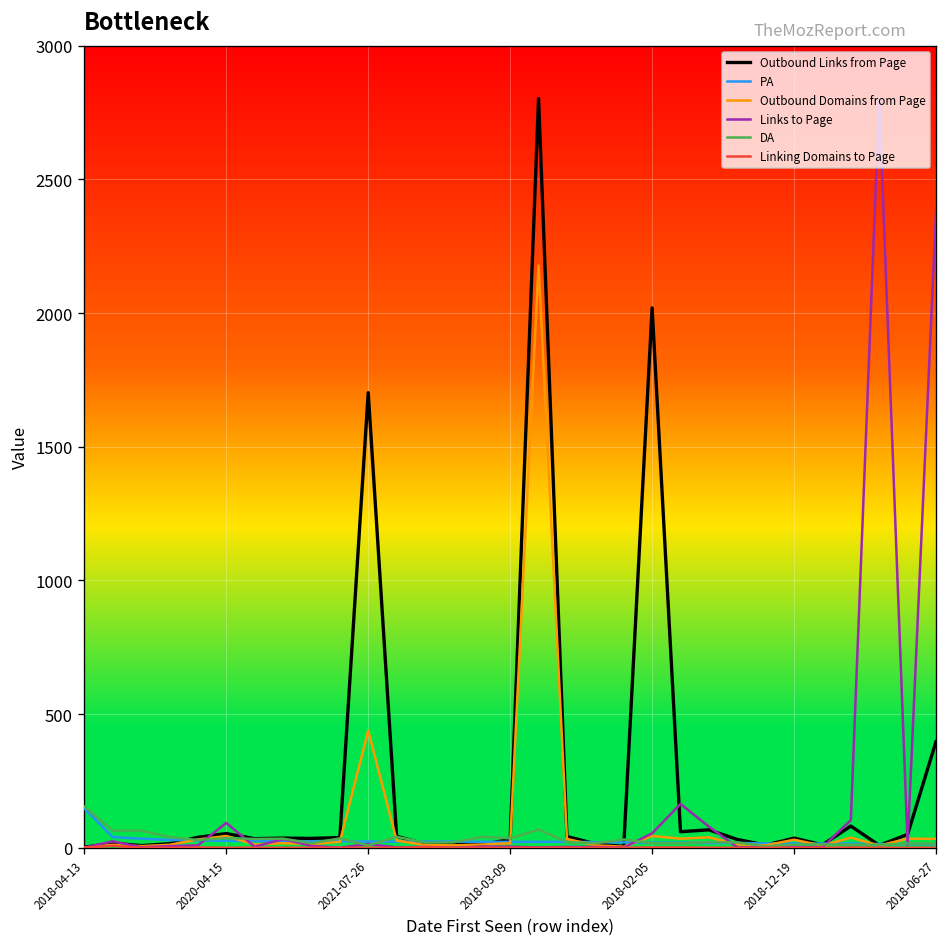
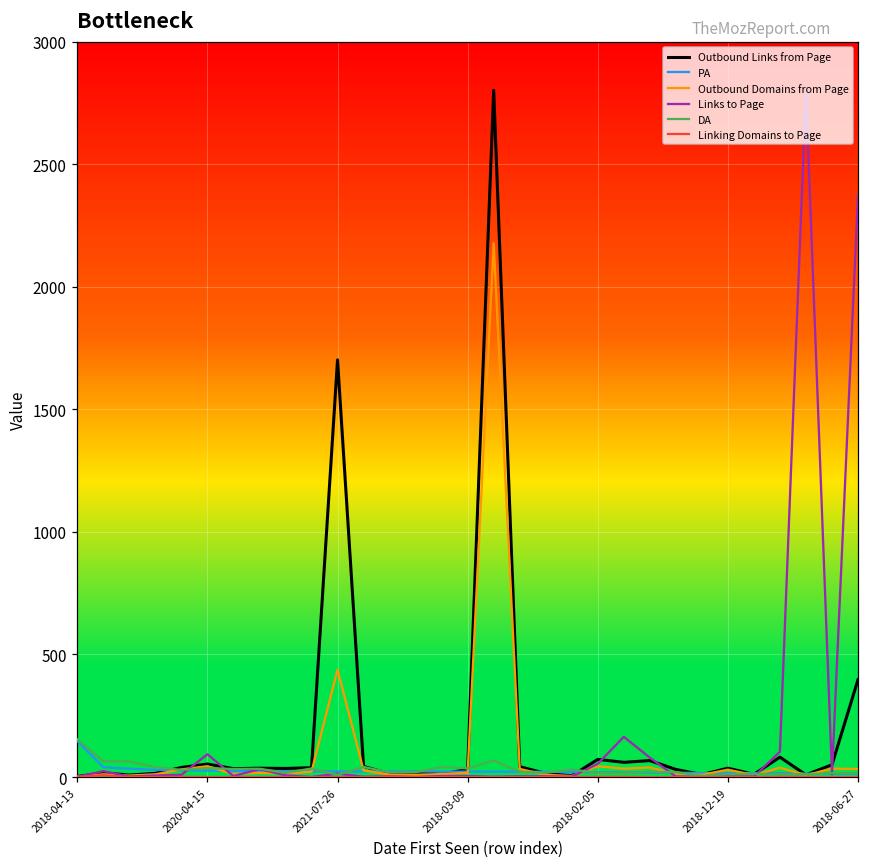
  {
    "Outbound Links from Page": {
      "2021-07-26": 1700,
-     "2018-02-05": 2020,
+     "2018-02-05": 70,
      "2018-06-27": 400
    },
    "Outbound Domains from Page": {
      "2021-07-26": 440,
      "2018-06-27": 30
    },
    "Links to Page": {
      "2020-04-15": 90,
      "2018-06-27": 2370
    },
    "Linking Domains to Page": {
      "2020-04-15": 0,
      "2018-02-05": 0,
      "2018-06-27": 0
    }
  }
